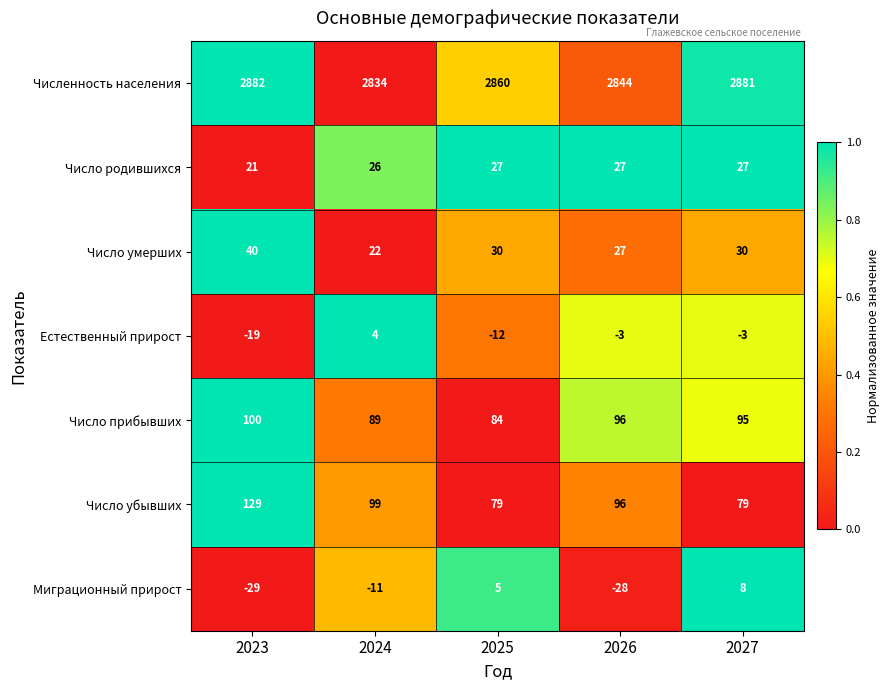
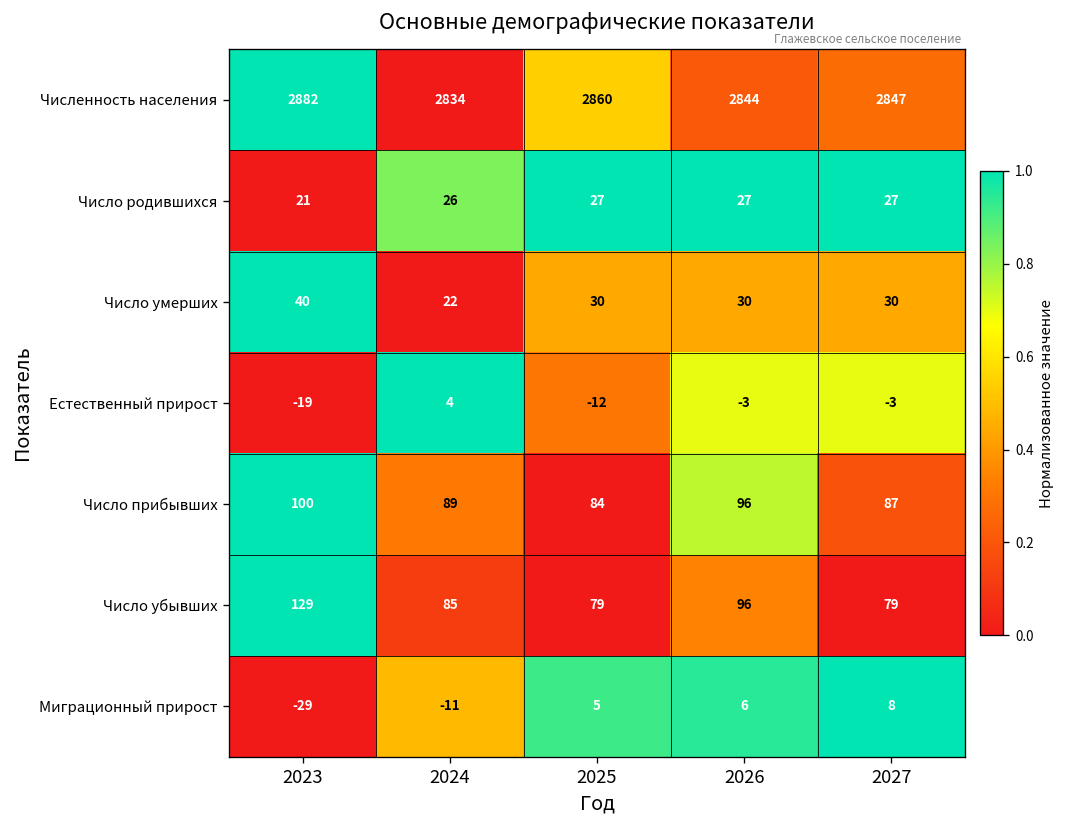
  {
    "Численность населения": {
      "2023": 2882,
      "2024": 2834,
      "2025": 2860,
      "2026": 2844,
-     "2027": 2881
+     "2027": 2847
    },
    "Число родившихся": {
      "2023": 21,
      "2024": 26,
      "2025": 27,
      "2026": 27,
      "2027": 27
    },
    "Число умерших": {
      "2023": 40,
      "2024": 22,
      "2025": 30,
-     "2026": 27,
+     "2026": 30,
      "2027": 30
    },
    "Естественный прирост": {
      "2023": -19,
      "2024": 4,
      "2025": -12,
      "2026": -3,
      "2027": -3
    },
    "Число прибывших": {
      "2023": 100,
      "2024": 89,
      "2025": 84,
      "2026": 96,
-     "2027": 95
+     "2027": 87
    },
    "Число убывших": {
      "2023": 129,
-     "2024": 99,
+     "2024": 85,
      "2025": 79,
      "2026": 96,
      "2027": 79
    },
    "Миграционный прирост": {
      "2023": -29,
      "2024": -11,
      "2025": 5,
-     "2026": -28,
+     "2026": 6,
      "2027": 8
    }
  }
